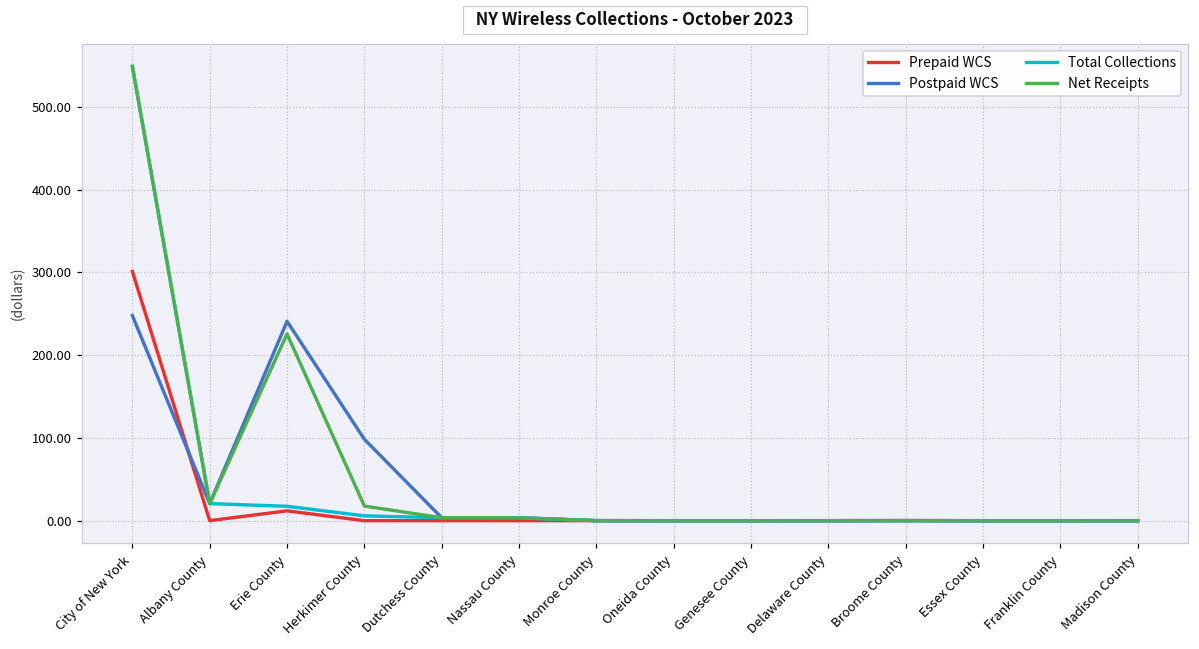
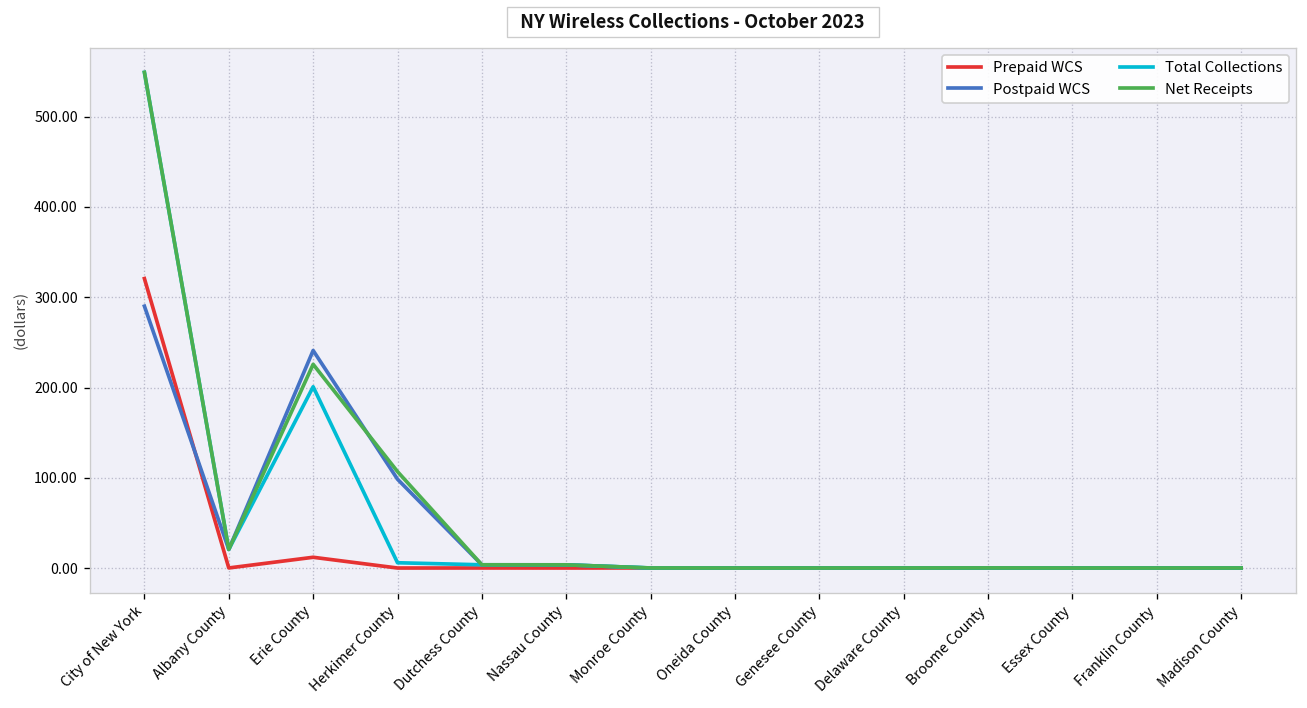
  {
    "Prepaid WCS": {
-     "City of New York": 300,
+     "City of New York": 320,
      "Albany County": 0,
      "Erie County": 10,
      "Herkimer County": 0,
      "Dutchess County": 0,
      "Nassau County": 0
    },
    "Postpaid WCS": {
-     "City of New York": 250,
+     "City of New York": 290,
      "Erie County": 240,
      "Herkimer County": 100
    },
    "Total Collections": {
-     "Erie County": 20,
+     "Erie County": 200,
      "Herkimer County": 10
    },
    "Net Receipts": {
      "Erie County": 230,
-     "Herkimer County": 20
+     "Herkimer County": 110
    }
  }
